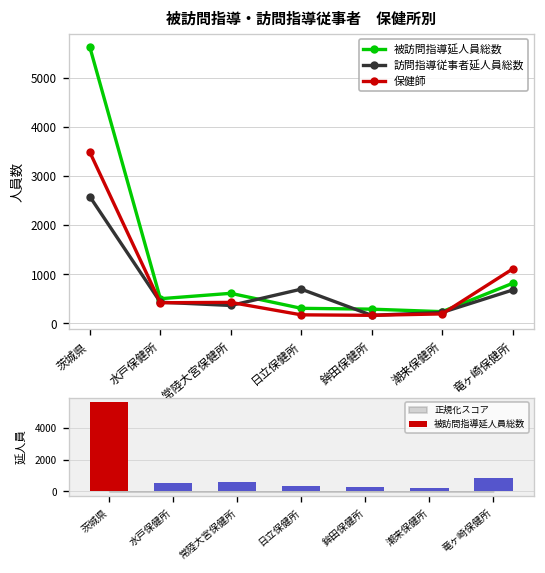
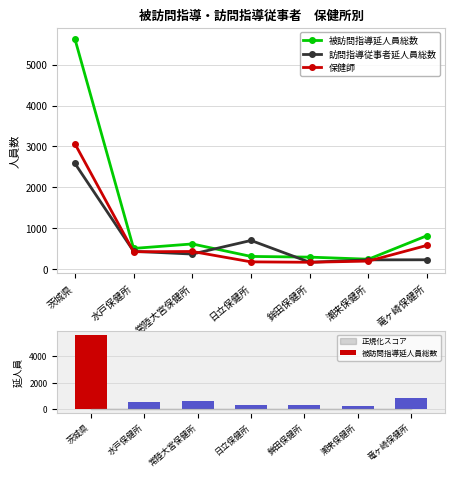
  {
    "被訪問指導・訪問指導従事者 保健所別": {
      "訪問指導従事者延人員総数": {
        "茨城県": 2600,
        "常陸大宮保健所": 400,
        "日立保健所": 700,
-       "竜ヶ崎保健所": 700
+       "竜ヶ崎保健所": 200
      },
      "保健師": {
-       "茨城県": 3500,
+       "茨城県": 3100,
        "常陸大宮保健所": 400,
        "日立保健所": 200,
-       "竜ヶ崎保健所": 1100
+       "竜ヶ崎保健所": 600
      }
    }
  }
